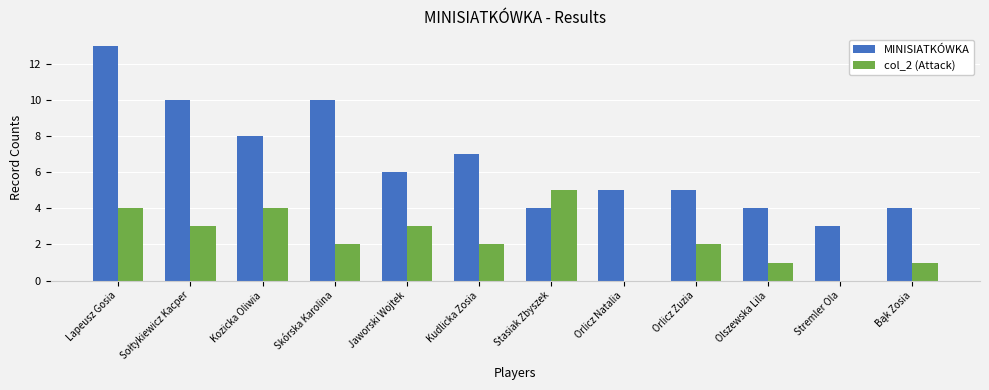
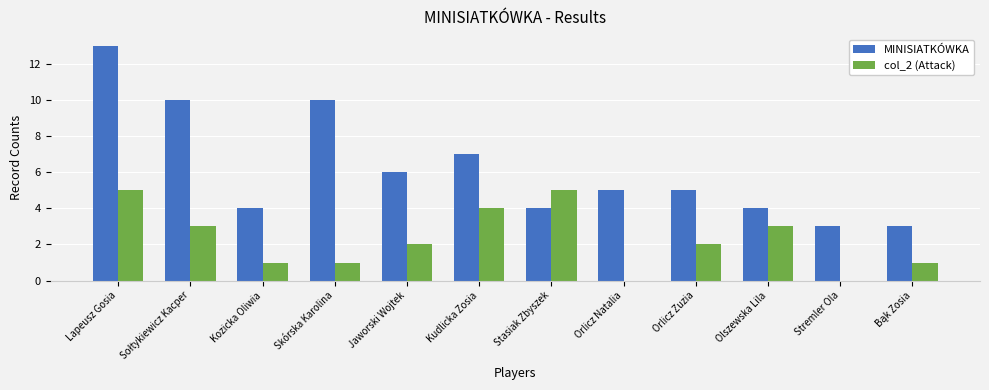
  {
    "MINISIATKÓWKA": {
      "Lapeusz Gosia": 13,
      "Sołtykiewicz Kacper": 10,
-     "Kozicka Oliwia": 8,
+     "Kozicka Oliwia": 4,
      "Skórska Karolina": 10,
      "Jaworski Wojtek": 6,
      "Kudlicka Zosia": 7,
      "Stasiak Zbyszek": 4,
      "Orlicz Natalia": 5,
      "Orlicz Zuzia": 5,
      "Olszewska Lila": 4,
      "Stremler Ola": 3,
-     "Bąk Zosia": 4
+     "Bąk Zosia": 3
    },
    "col_2 (Attack)": {
-     "Lapeusz Gosia": 4,
+     "Lapeusz Gosia": 5,
      "Sołtykiewicz Kacper": 3,
-     "Kozicka Oliwia": 4,
-     "Skórska Karolina": 2,
-     "Jaworski Wojtek": 3,
-     "Kudlicka Zosia": 2,
+     "Kozicka Oliwia": 1,
+     "Skórska Karolina": 1,
+     "Jaworski Wojtek": 2,
+     "Kudlicka Zosia": 4,
      "Stasiak Zbyszek": 5,
      "Orlicz Natalia": 0,
      "Orlicz Zuzia": 2,
-     "Olszewska Lila": 1,
+     "Olszewska Lila": 3,
      "Stremler Ola": 0,
      "Bąk Zosia": 1
    }
  }
